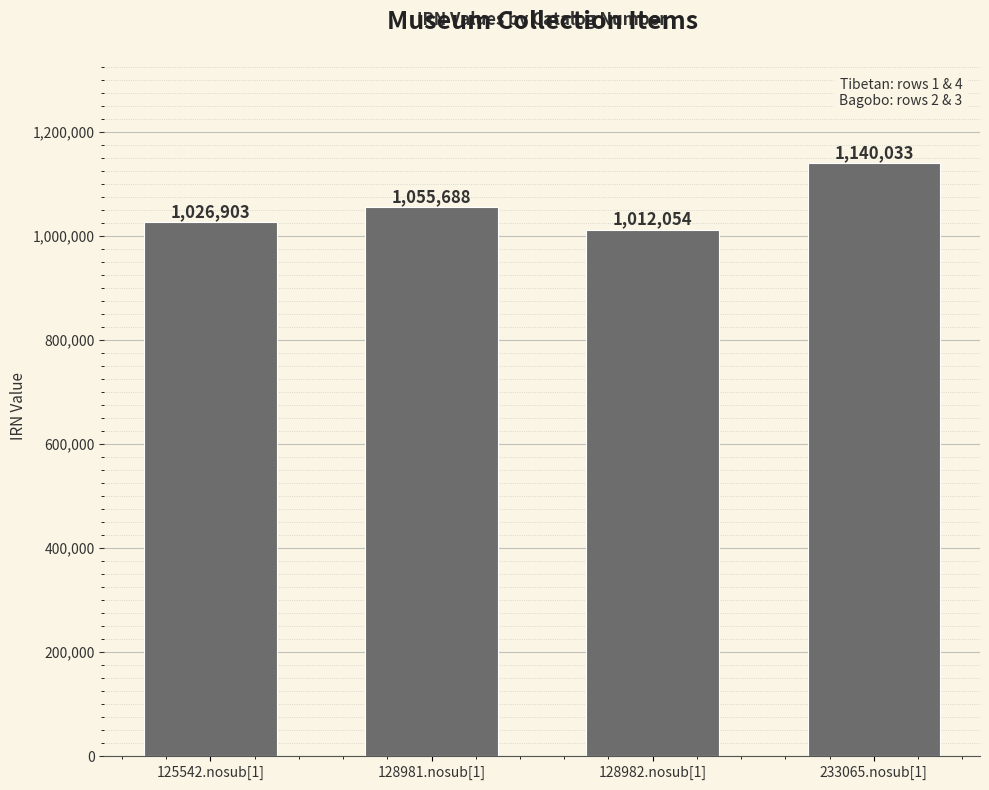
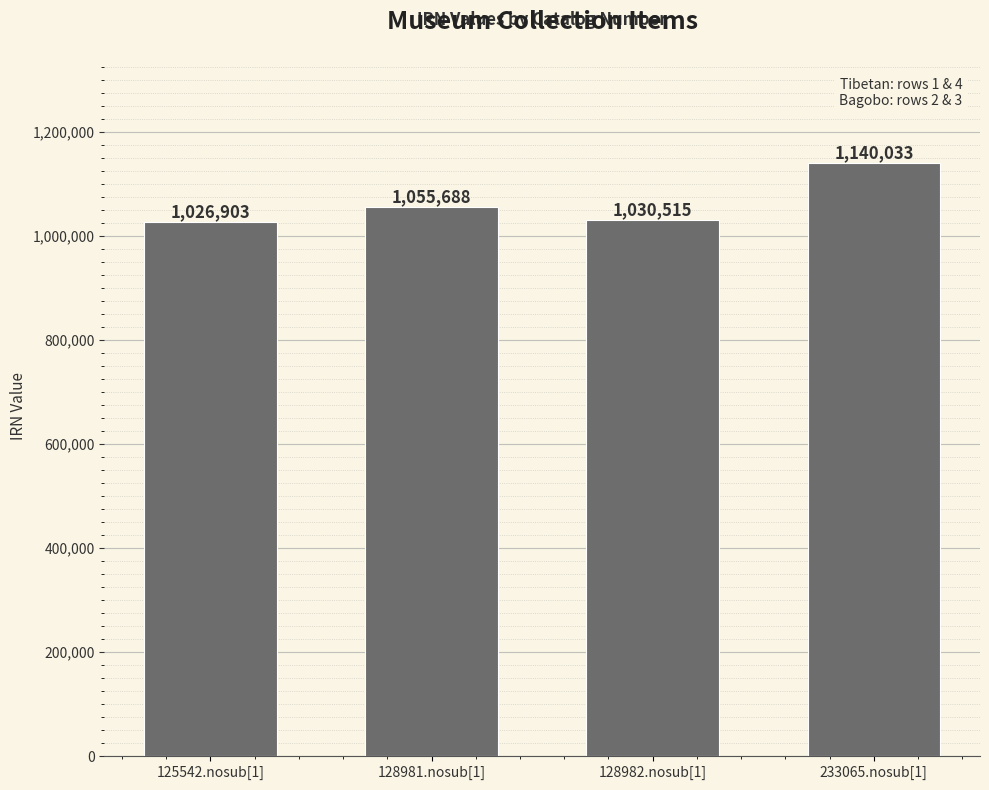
  {
    "125542.nosub[1]": "1,026,903",
    "128981.nosub[1]": "1,055,688",
-   "128982.nosub[1]": "1,012,054",
+   "128982.nosub[1]": "1,030,515",
    "233065.nosub[1]": "1,140,033"
  }
